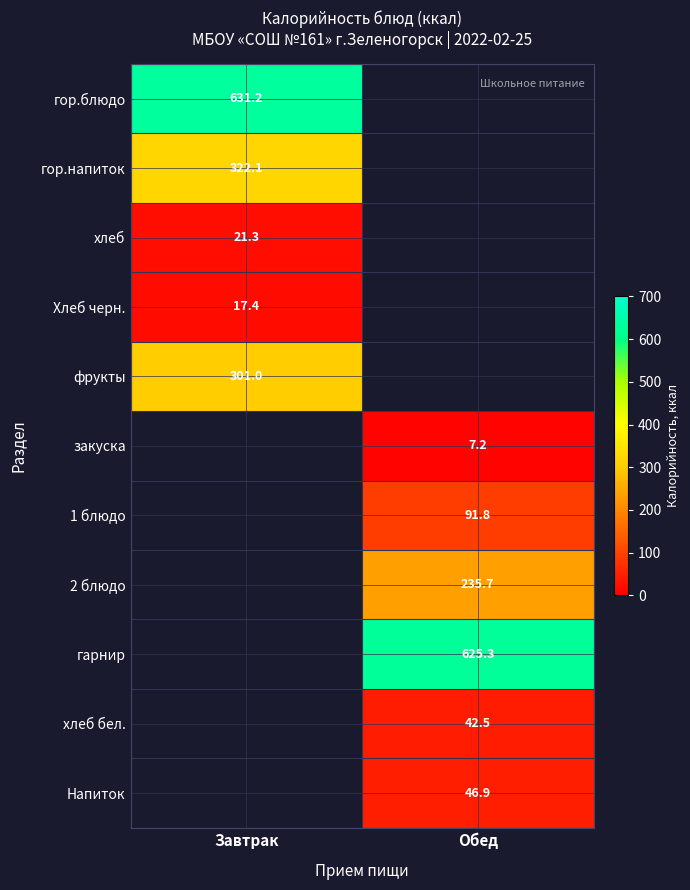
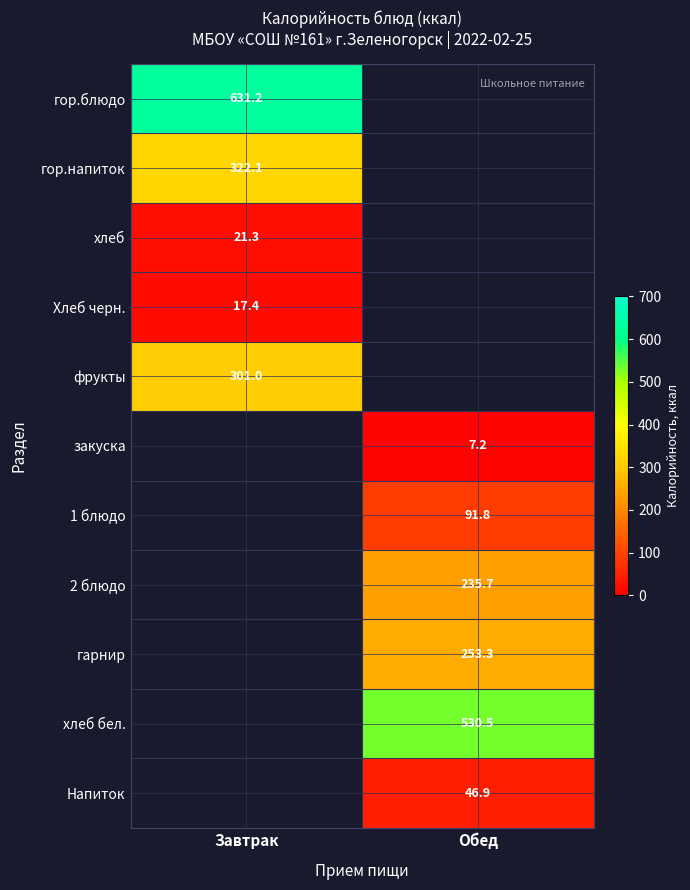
  {
    "гор.блюдо": {
      "Завтрак": 631.2
    },
    "гор.напиток": {
      "Завтрак": 322.1
    },
    "хлеб": {
      "Завтрак": 21.3
    },
    "Хлеб черн.": {
      "Завтрак": 17.4
    },
    "фрукты": {
      "Завтрак": 301.0
    },
    "закуска": {
      "Обед": 7.2
    },
    "1 блюдо": {
      "Обед": 91.8
    },
    "2 блюдо": {
      "Обед": 235.7
    },
    "гарнир": {
-     "Обед": 625.3
+     "Обед": 253.3
    },
    "хлеб бел.": {
-     "Обед": 42.5
+     "Обед": 530.5
    },
    "Напиток": {
      "Обед": 46.9
    }
  }
